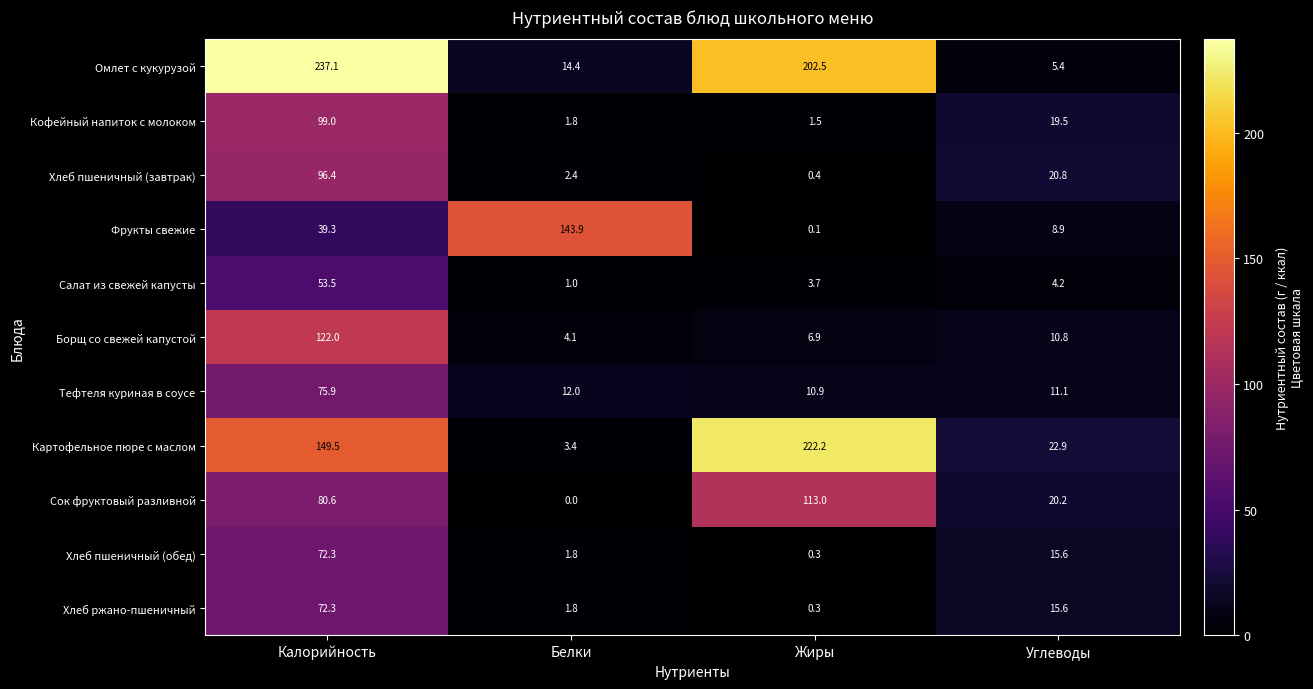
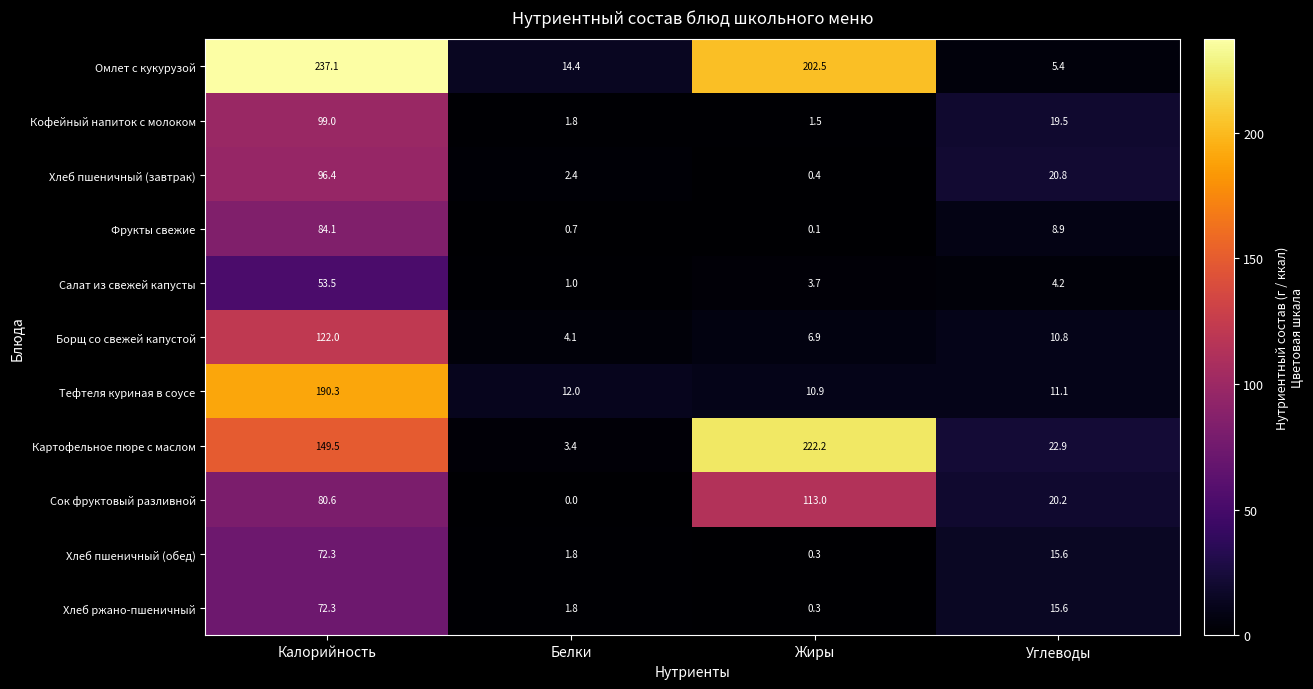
  {
    "Омлет с кукурузой": {
      "Калорийность": 237.1,
      "Белки": 14.4,
      "Жиры": 202.5,
      "Углеводы": 5.4
    },
    "Кофейный напиток с молоком": {
      "Калорийность": 99.0,
      "Белки": 1.8,
      "Жиры": 1.5,
      "Углеводы": 19.5
    },
    "Хлеб пшеничный (завтрак)": {
      "Калорийность": 96.4,
      "Белки": 2.4,
      "Жиры": 0.4,
      "Углеводы": 20.8
    },
    "Фрукты свежие": {
-     "Калорийность": 39.3,
-     "Белки": 143.9,
+     "Калорийность": 84.1,
+     "Белки": 0.7,
      "Жиры": 0.1,
      "Углеводы": 8.9
    },
    "Салат из свежей капусты": {
      "Калорийность": 53.5,
      "Белки": 1.0,
      "Жиры": 3.7,
      "Углеводы": 4.2
    },
    "Борщ со свежей капустой": {
      "Калорийность": 122.0,
      "Белки": 4.1,
      "Жиры": 6.9,
      "Углеводы": 10.8
    },
    "Тефтеля куриная в соусе": {
-     "Калорийность": 75.9,
+     "Калорийность": 190.3,
      "Белки": 12.0,
      "Жиры": 10.9,
      "Углеводы": 11.1
    },
    "Картофельное пюре с маслом": {
      "Калорийность": 149.5,
      "Белки": 3.4,
      "Жиры": 222.2,
      "Углеводы": 22.9
    },
    "Сок фруктовый разливной": {
      "Калорийность": 80.6,
      "Белки": 0.0,
      "Жиры": 113.0,
      "Углеводы": 20.2
    },
    "Хлеб пшеничный (обед)": {
      "Калорийность": 72.3,
      "Белки": 1.8,
      "Жиры": 0.3,
      "Углеводы": 15.6
    },
    "Хлеб ржано-пшеничный": {
      "Калорийность": 72.3,
      "Белки": 1.8,
      "Жиры": 0.3,
      "Углеводы": 15.6
    }
  }
